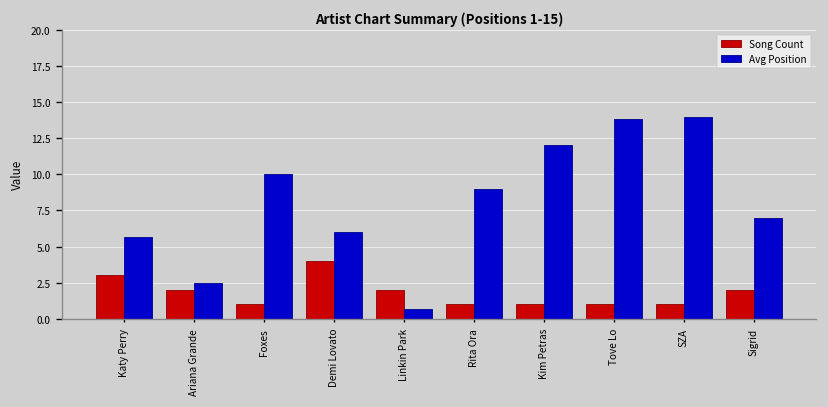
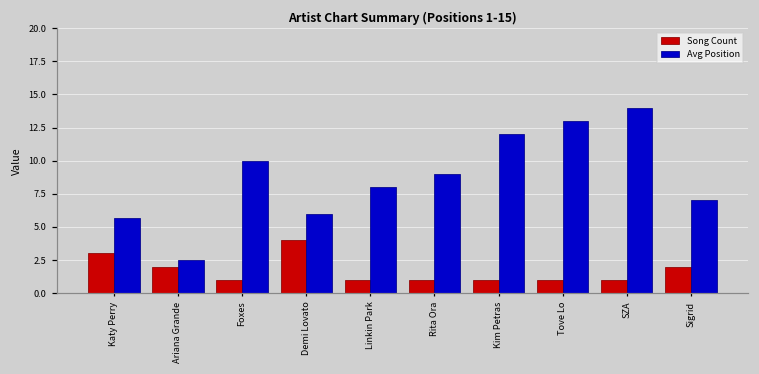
  {
    "Song Count": {
      "Katy Perry": 3,
      "Ariana Grande": 2,
      "Foxes": 1,
      "Demi Lovato": 4,
-     "Linkin Park": 2,
+     "Linkin Park": 1,
      "Rita Ora": 1,
      "Kim Petras": 1,
      "Tove Lo": 1,
      "SZA": 1,
      "Sigrid": 2
    },
    "Avg Position": {
      "Katy Perry": 5.7,
      "Ariana Grande": 2.5,
      "Foxes": 10.0,
      "Demi Lovato": 6.0,
-     "Linkin Park": 0.7,
+     "Linkin Park": 8.0,
      "Rita Ora": 9.0,
      "Kim Petras": 12.0,
-     "Tove Lo": 13.8,
+     "Tove Lo": 13.0,
      "SZA": 14.0,
      "Sigrid": 7.0
    }
  }
